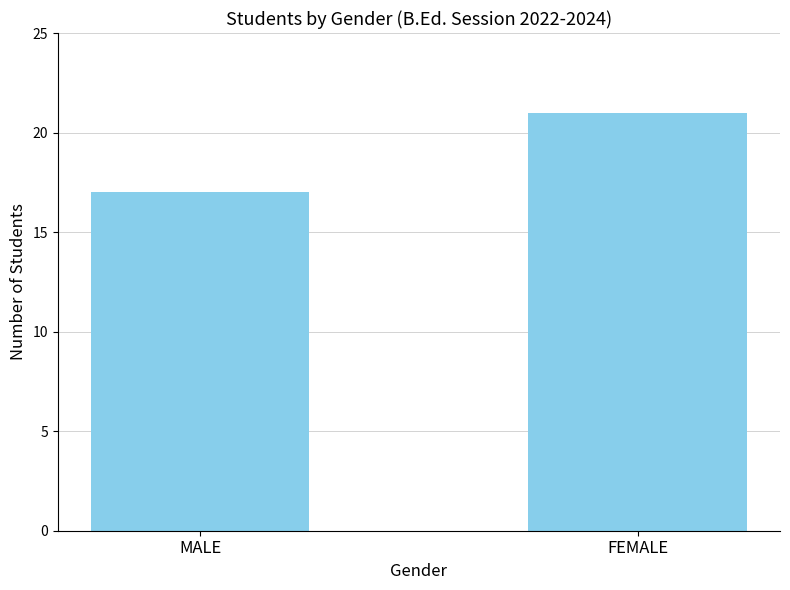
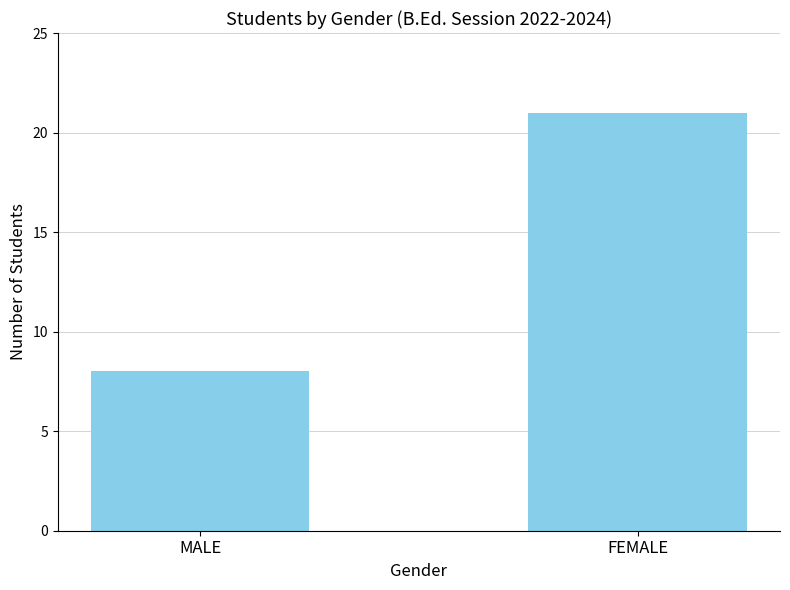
  {
-   "MALE": 17,
+   "MALE": 8,
    "FEMALE": 21
  }
